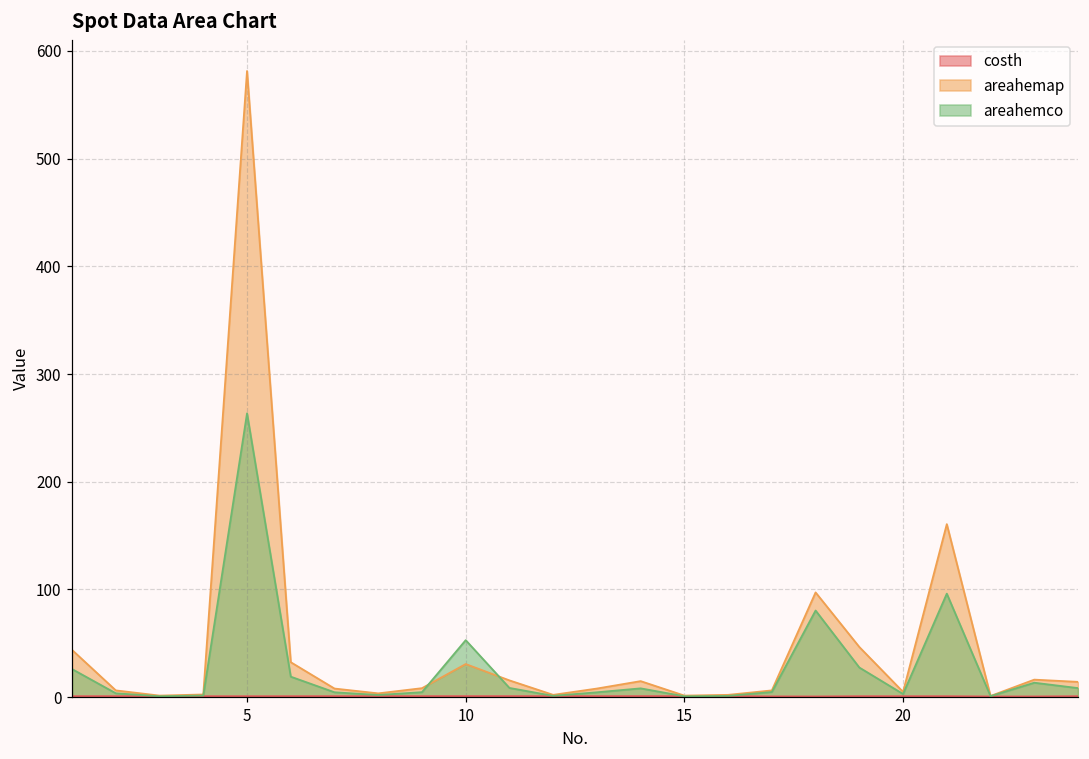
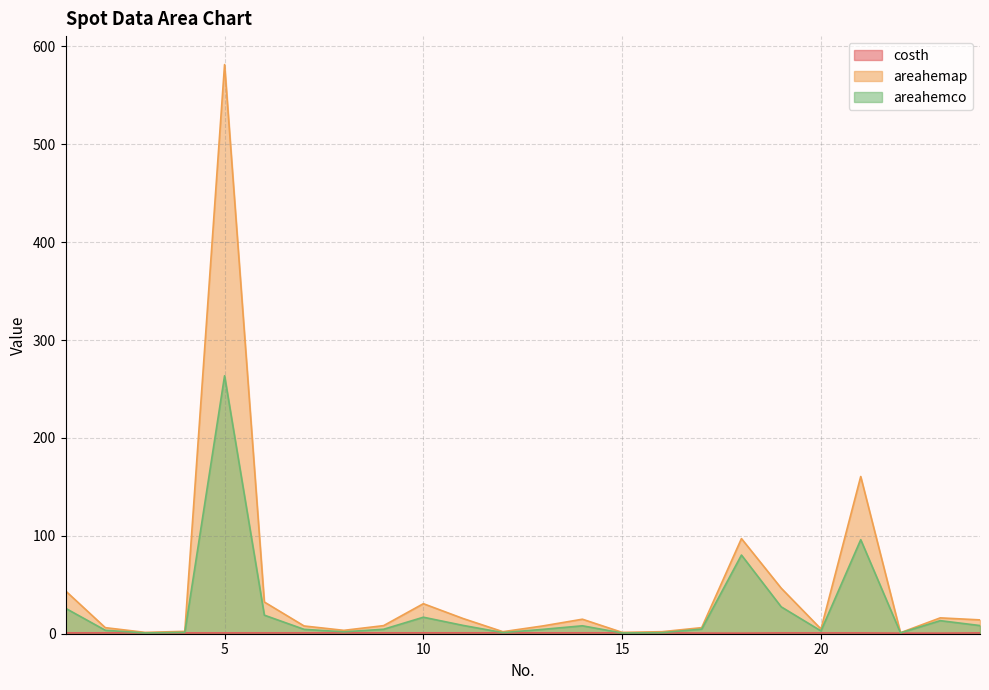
  {
    "areahemco": {
      "5": 260,
-     "10": 50
+     "10": 20
    }
  }
